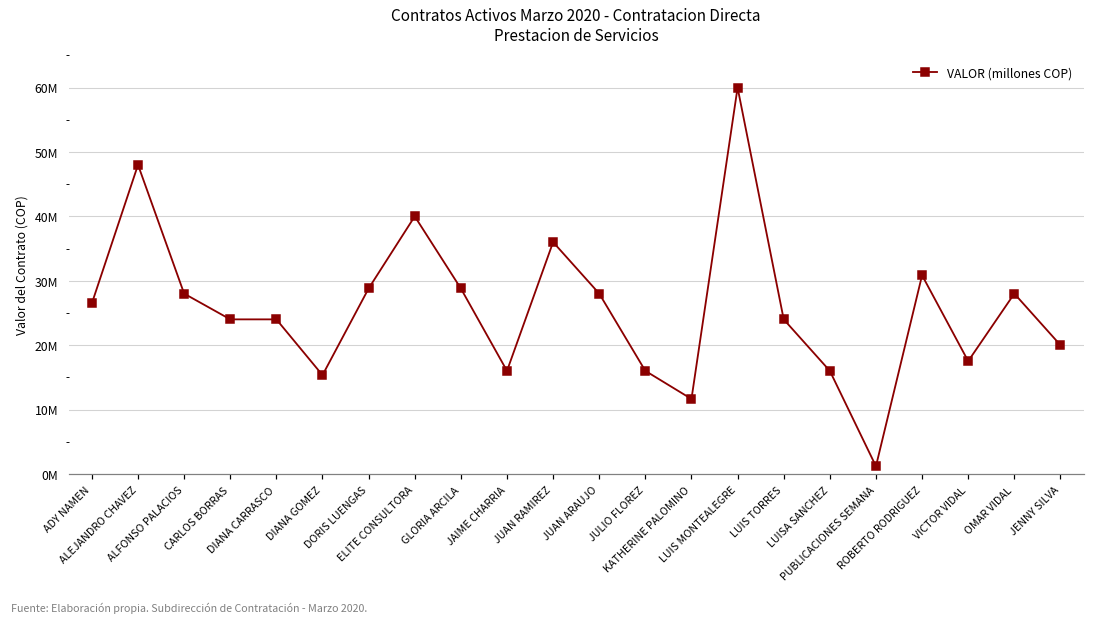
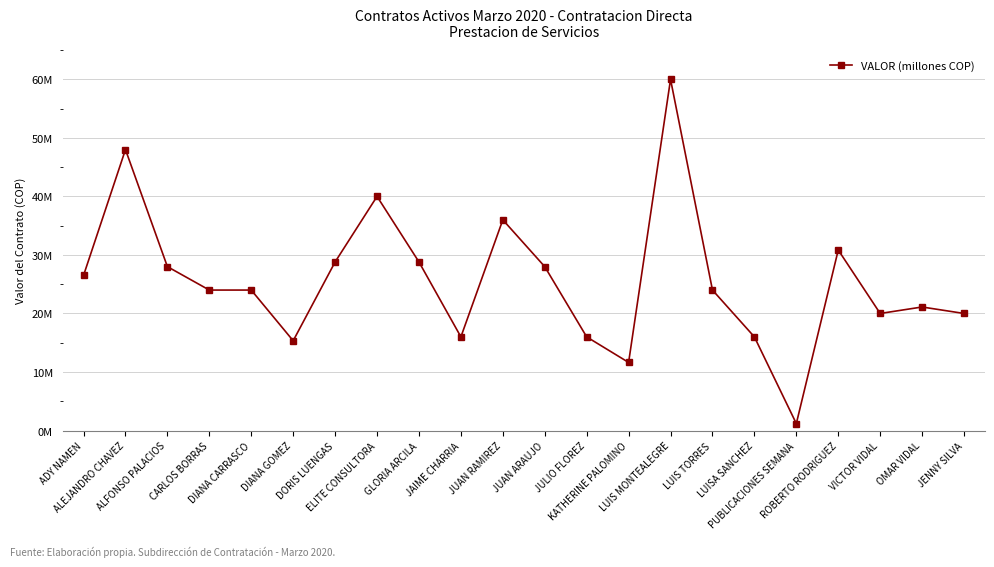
  {
    "ADY NAMEN": 27000000,
    "ALEJANDRO CHAVEZ": 48000000,
    "ALFONSO PALACIOS": 28000000,
    "CARLOS BORRAS": 24000000,
    "DIANA CARRASCO": 24000000,
    "DIANA GOMEZ": 15000000,
    "DORIS LUENGAS": 29000000,
    "ELITE CONSULTORA": 40000000,
    "GLORIA ARCILA": 29000000,
    "JAIME CHARRIA": 16000000,
    "JUAN RAMIREZ": 36000000,
    "JUAN ARAUJO": 28000000,
    "JULIO FLOREZ": 16000000,
    "KATHERINE PALOMINO": 12000000,
    "LUIS MONTEALEGRE": 60000000,
    "LUIS TORRES": 24000000,
    "LUISA SANCHEZ": 16000000,
    "PUBLICACIONES SEMANA": 1000000,
    "ROBERTO RODRIGUEZ": 31000000,
-   "VICTOR VIDAL": 18000000,
-   "OMAR VIDAL": 28000000,
+   "VICTOR VIDAL": 20000000,
+   "OMAR VIDAL": 21000000,
    "JENNY SILVA": 20000000
  }
